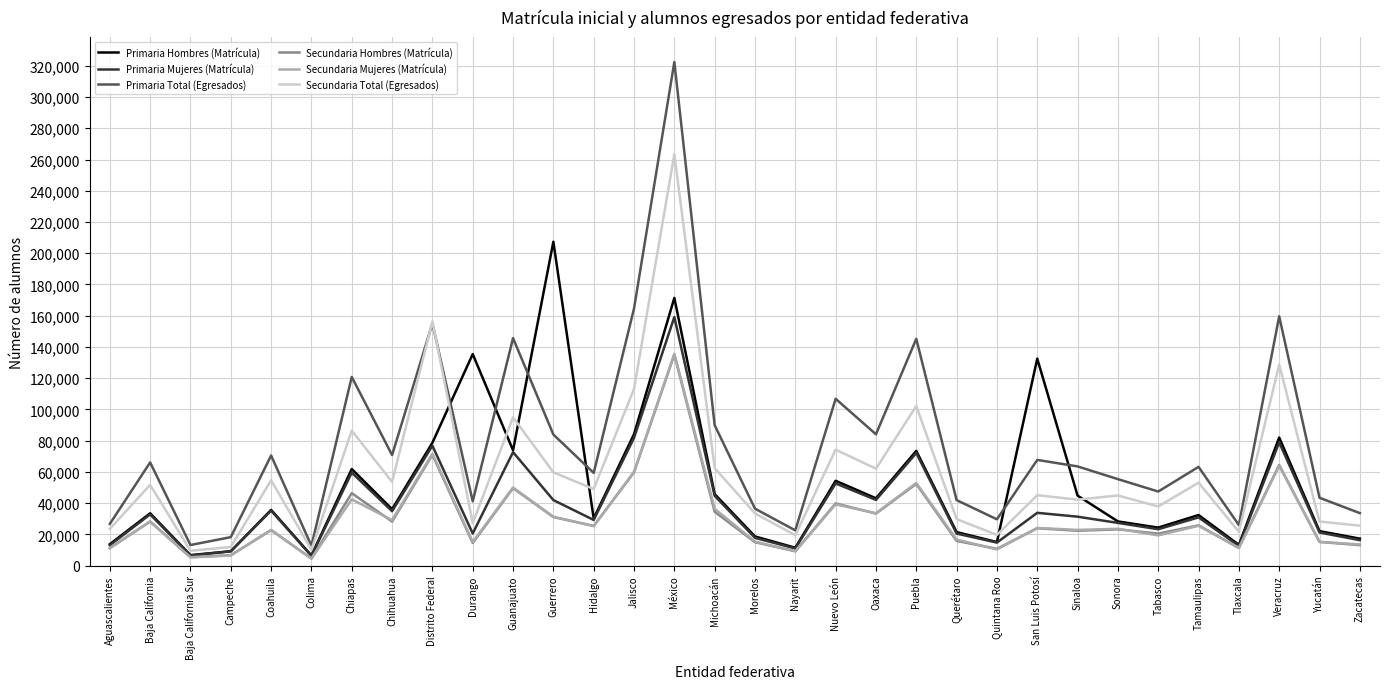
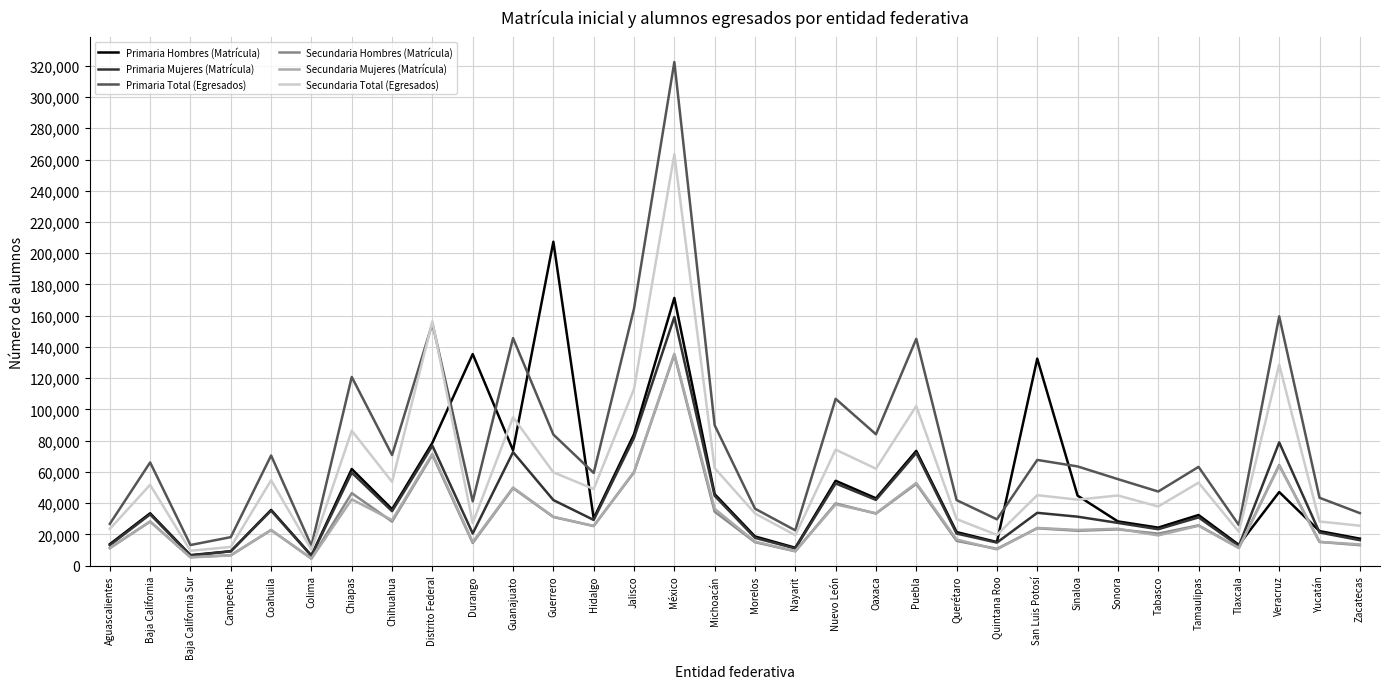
  {
    "Primaria Hombres (Matrícula)": {
      "Chiapas": "62,000",
      "Distrito Federal": "79,000",
      "Durango": "135,000",
      "Guerrero": "207,000",
      "Jalisco": "84,000",
      "México": "171,000",
      "Nuevo León": "54,000",
      "San Luis Potosí": "133,000",
      "Sinaloa": "45,000",
-     "Veracruz": "82,000"
+     "Veracruz": "47,000"
    }
  }
